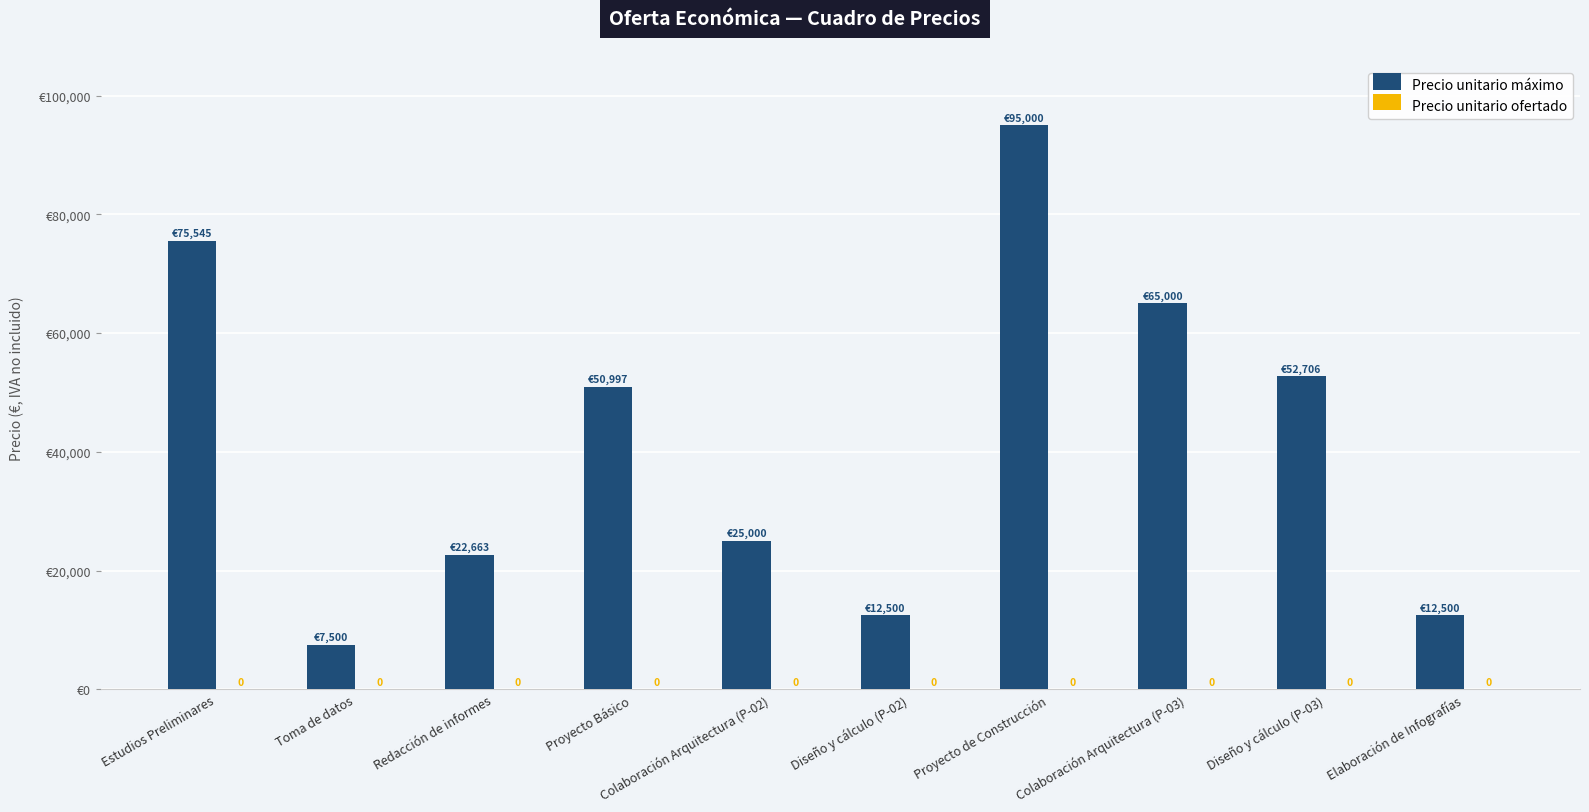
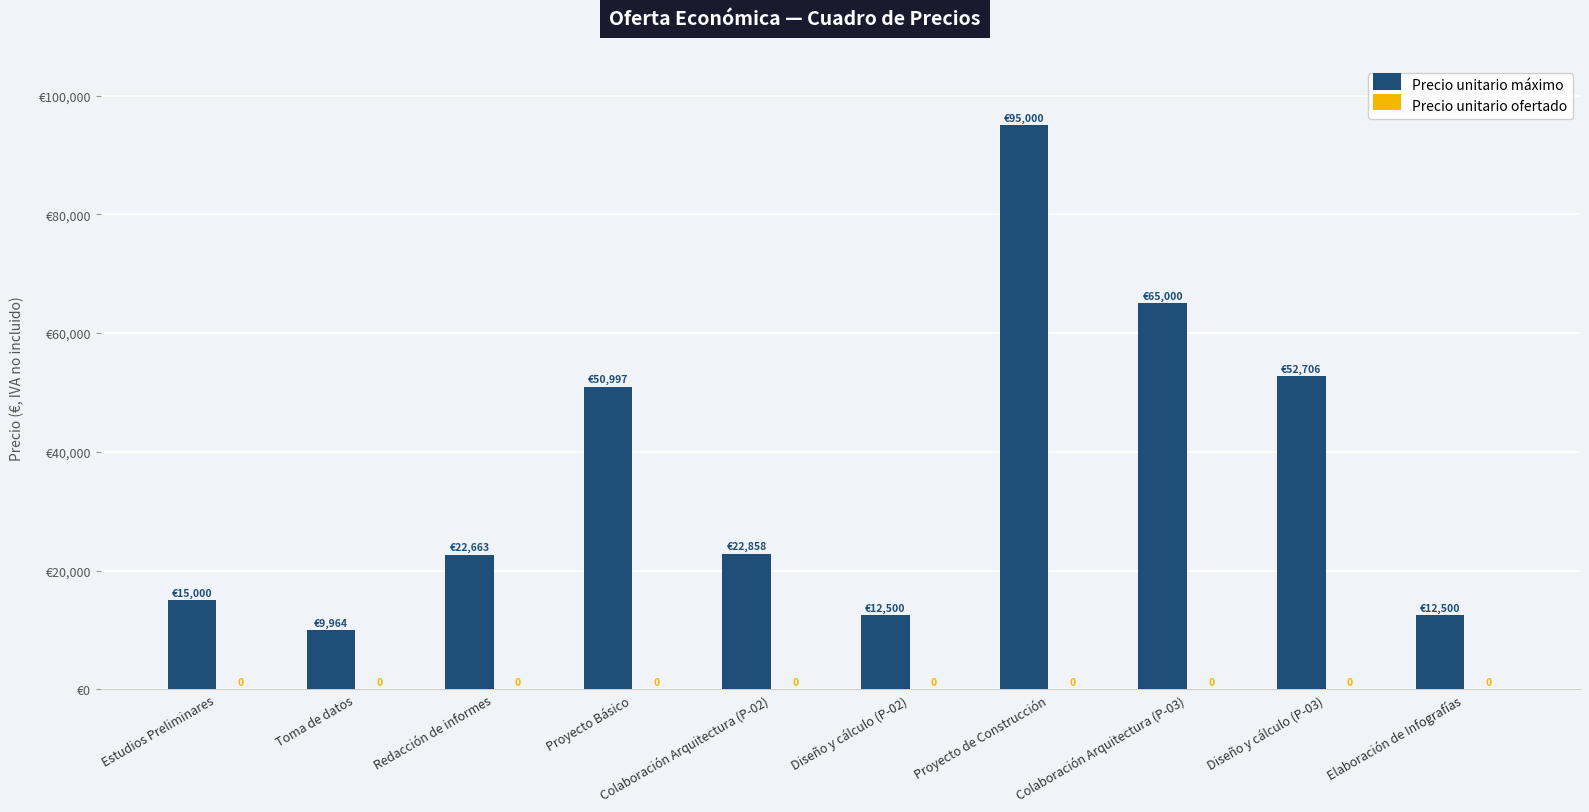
  {
    "Precio unitario máximo": {
-     "Estudios Preliminares": "€75,545",
-     "Toma de datos": "€7,500",
+     "Estudios Preliminares": "€15,000",
+     "Toma de datos": "€9,964",
      "Redacción de informes": "€22,663",
      "Proyecto Básico": "€50,997",
-     "Colaboración Arquitectura (P-02)": "€25,000",
+     "Colaboración Arquitectura (P-02)": "€22,858",
      "Diseño y cálculo (P-02)": "€12,500",
      "Proyecto de Construcción": "€95,000",
      "Colaboración Arquitectura (P-03)": "€65,000",
      "Diseño y cálculo (P-03)": "€52,706",
      "Elaboración de Infografías": "€12,500"
    },
    "Precio unitario ofertado": {
      "Estudios Preliminares": "0",
      "Toma de datos": "0",
      "Redacción de informes": "0",
      "Proyecto Básico": "0",
      "Colaboración Arquitectura (P-02)": "0",
      "Diseño y cálculo (P-02)": "0",
      "Proyecto de Construcción": "0",
      "Colaboración Arquitectura (P-03)": "0",
      "Diseño y cálculo (P-03)": "0",
      "Elaboración de Infografías": "0"
    }
  }
